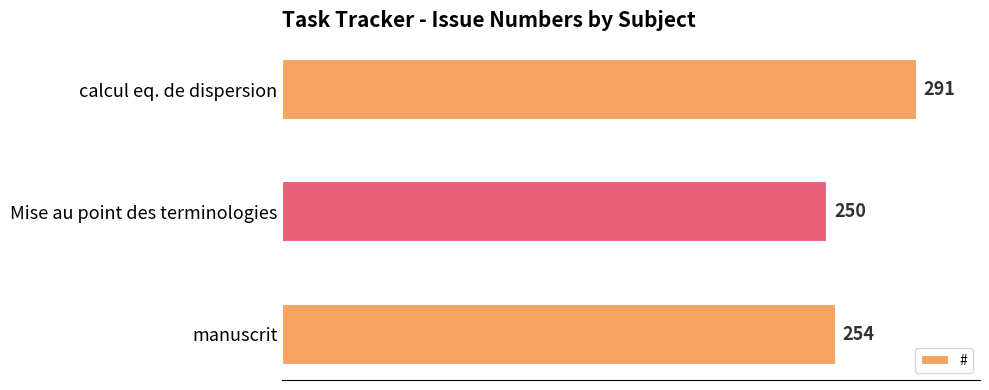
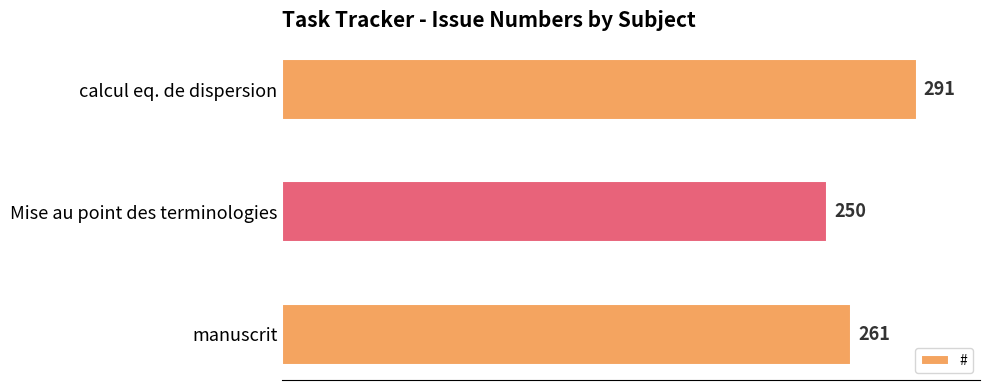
  {
    "calcul eq. de dispersion": 291,
    "Mise au point des terminologies": 250,
-   "manuscrit": 254
+   "manuscrit": 261
  }
